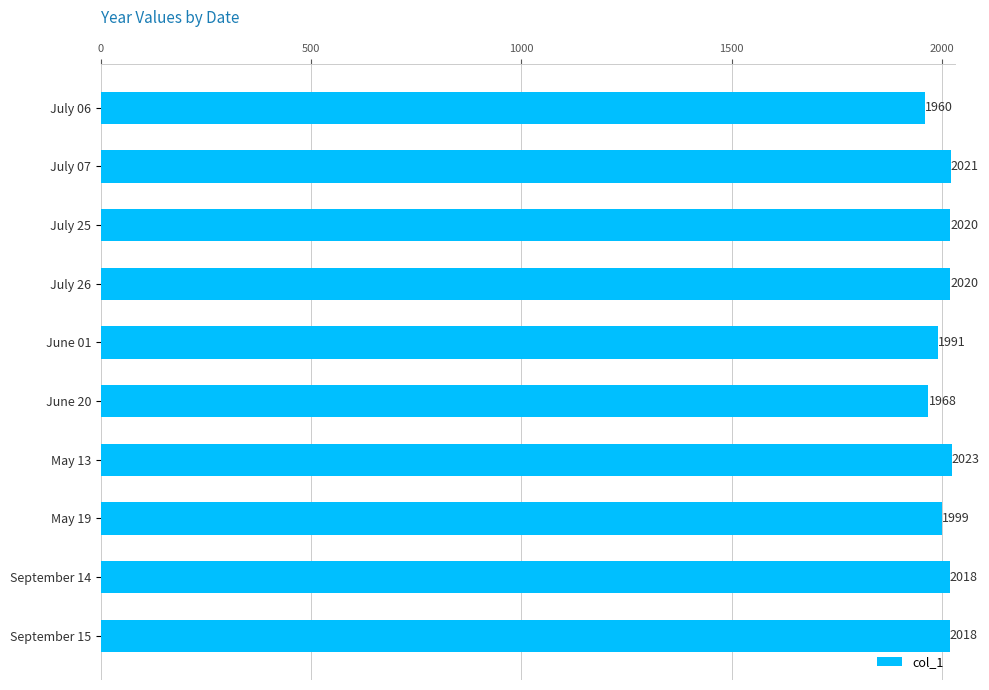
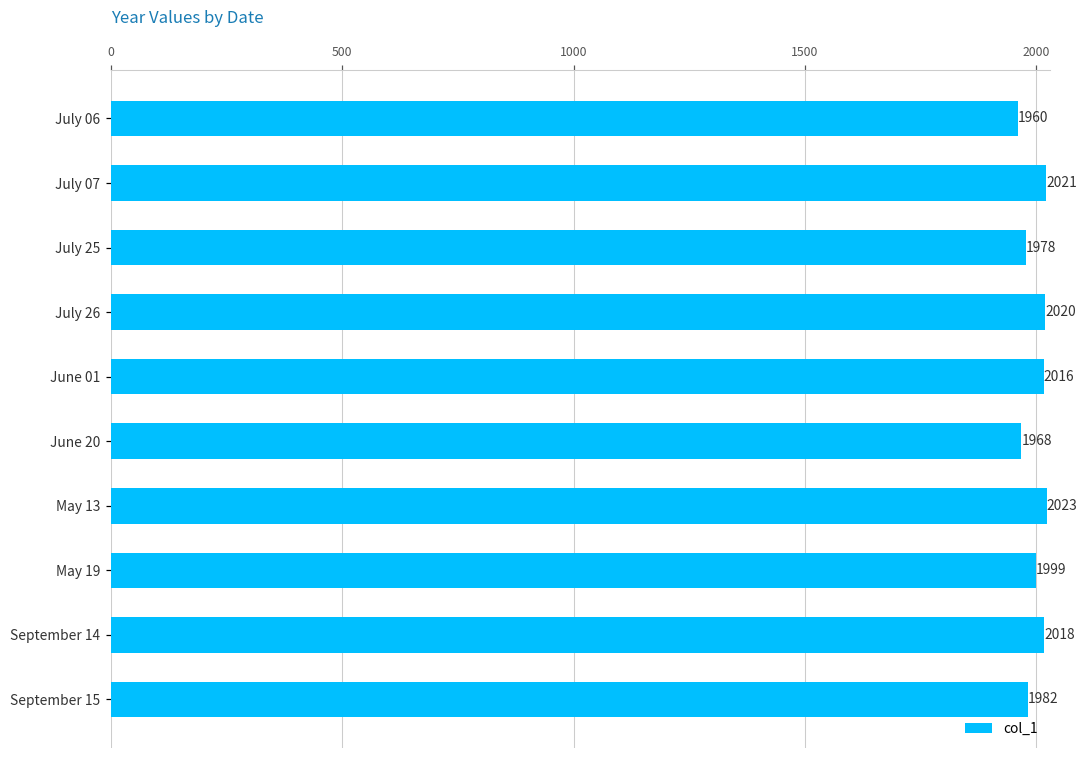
  {
    "July 06": 1960,
    "July 07": 2021,
-   "July 25": 2020,
+   "July 25": 1978,
    "July 26": 2020,
-   "June 01": 1991,
+   "June 01": 2016,
    "June 20": 1968,
    "May 13": 2023,
    "May 19": 1999,
    "September 14": 2018,
-   "September 15": 2018
+   "September 15": 1982
  }
